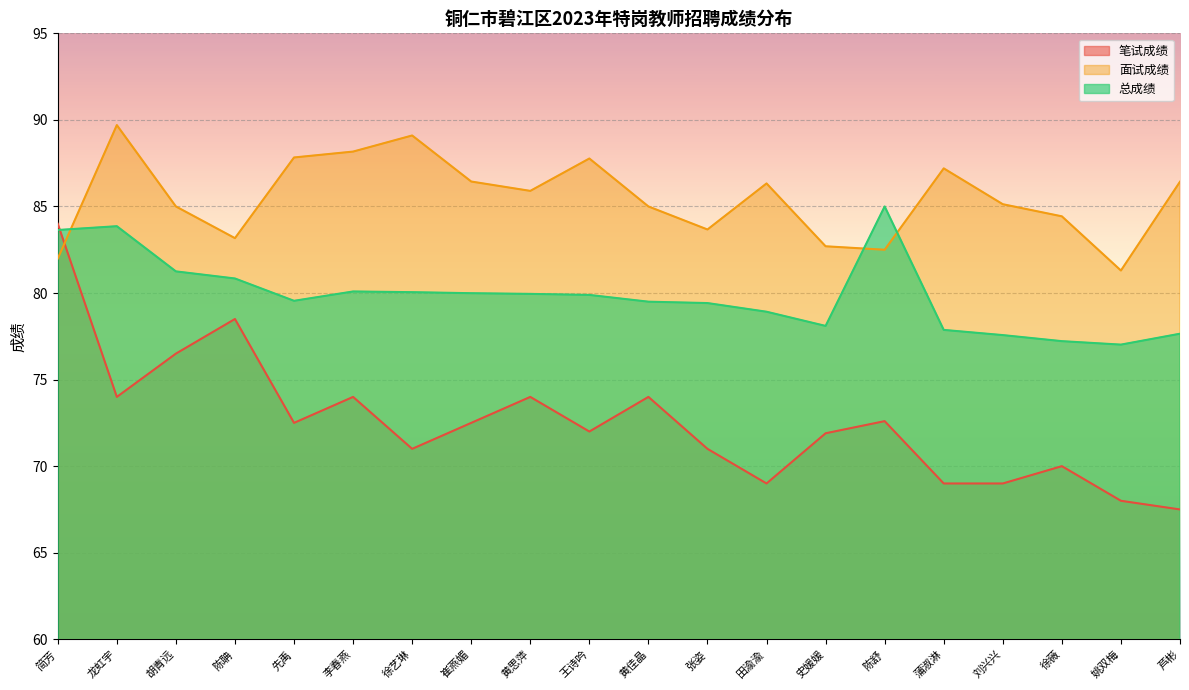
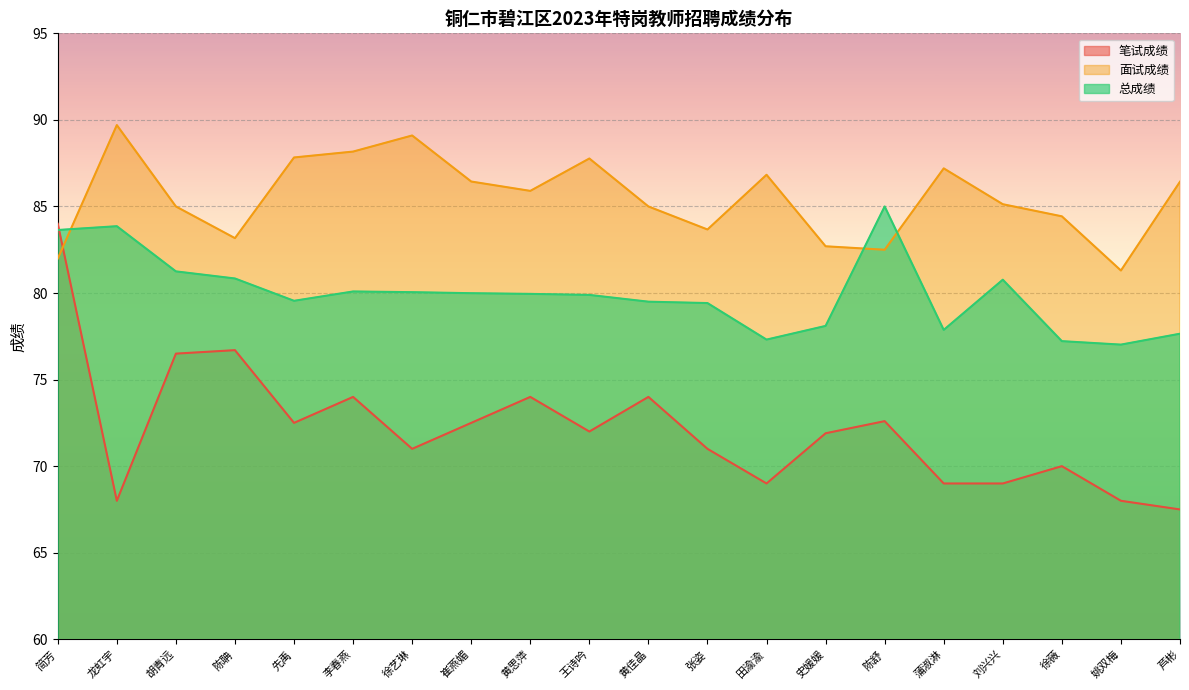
  {
    "笔试成绩": {
      "简芳": 84.0,
-     "龙虹宇": 74,
+     "龙虹宇": 68,
      "胡青远": 76.5,
-     "陈聃": 78.5,
+     "陈聃": 76.7,
      "先禹": 72.5,
      "李春燕": 74.0,
      "徐艺琳": 71.0,
      "崔燕媚": 72.5,
      "黄思萍": 74.0,
      "王诗吟": 72.0,
      "黄佳晶": 74.0,
      "张姿": 71.0,
      "田渝渝": 69.0,
      "史媛媛": 71.9,
      "陈舒": 72.6,
      "蒲淑淋": 69.0,
      "刘兴兴": 69.0,
      "徐薇": 70.0,
      "姚双梅": 68.0,
      "芦彬": 67.5
    },
    "面试成绩": {
      "简芳": 82.0,
      "龙虹宇": 89.7,
      "胡青远": 85.0,
      "陈聃": 83.2,
      "先禹": 87.8,
      "李春燕": 88.2,
      "徐艺琳": 89.1,
      "崔燕媚": 86.4,
      "黄思萍": 85.9,
      "王诗吟": 87.8,
      "黄佳晶": 85.0,
      "张姿": 83.7,
-     "田渝渝": 86.3,
+     "田渝渝": 86.8,
      "史媛媛": 82.7,
      "陈舒": 82.5,
      "蒲淑淋": 87.2,
      "刘兴兴": 85.1,
      "徐薇": 84.4,
      "姚双梅": 81.3,
      "芦彬": 86.4
    },
    "总成绩": {
      "简芳": 83.6,
      "龙虹宇": 83.9,
      "胡青远": 81.3,
      "陈聃": 80.8,
      "先禹": 79.6,
      "李春燕": 80.1,
      "徐艺琳": 80.1,
      "崔燕媚": 80.0,
      "黄思萍": 80.0,
      "王诗吟": 79.9,
      "黄佳晶": 79.5,
      "张姿": 79.4,
-     "田渝渝": 78.9,
+     "田渝渝": 77.3,
      "史媛媛": 78.1,
      "陈舒": 85.0,
      "蒲淑淋": 77.9,
-     "刘兴兴": 77.6,
+     "刘兴兴": 80.8,
      "徐薇": 77.2,
      "姚双梅": 77.0,
      "芦彬": 77.7
    }
  }
